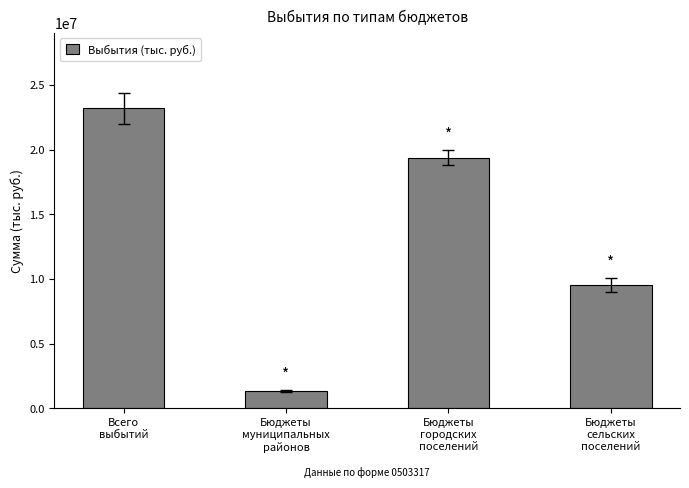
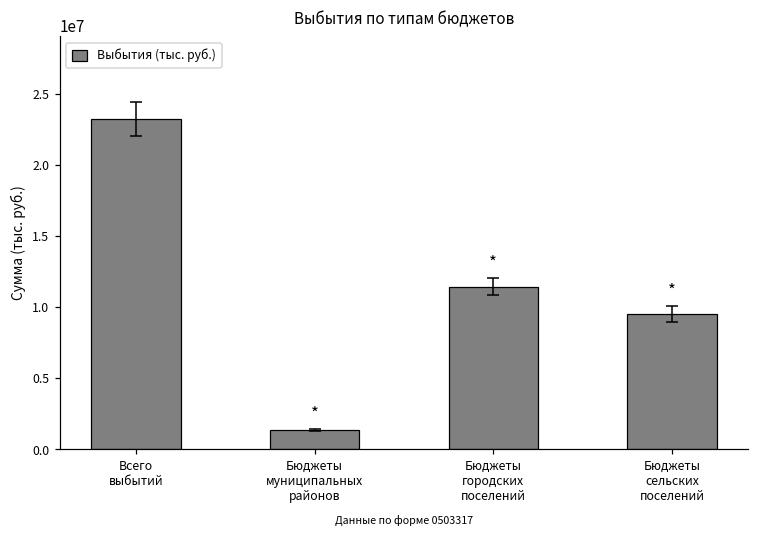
  {
    "Выбытия (тыс. руб.)": {
      "Всего выбытий": 23200000,
      "Бюджеты муниципальных районов": 1300000,
-     "Бюджеты городских поселений": 19400000,
+     "Бюджеты городских поселений": 11400000,
      "Бюджеты сельских поселений": 9500000
    }
  }
